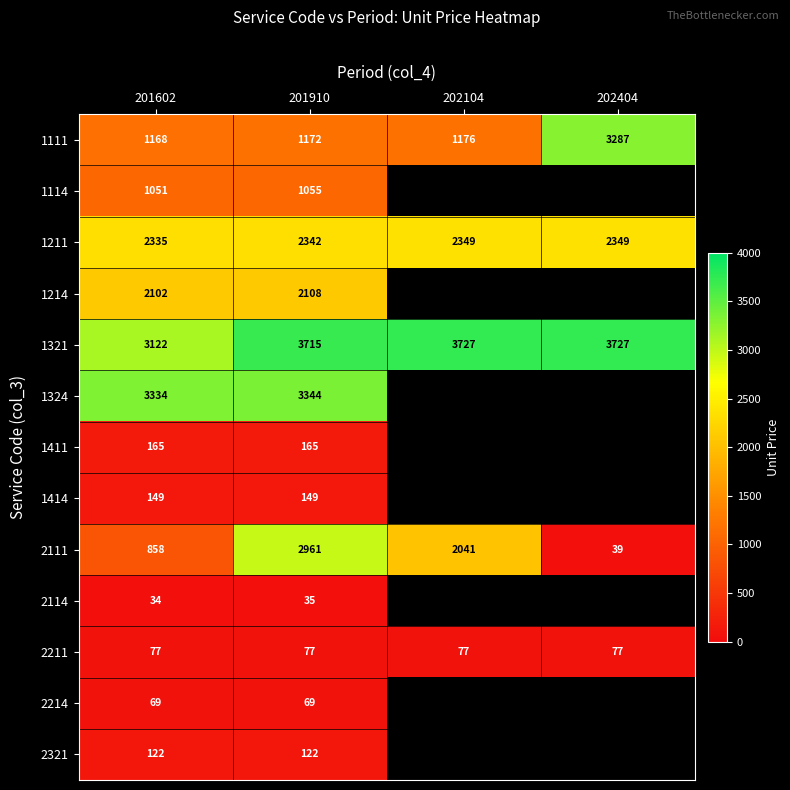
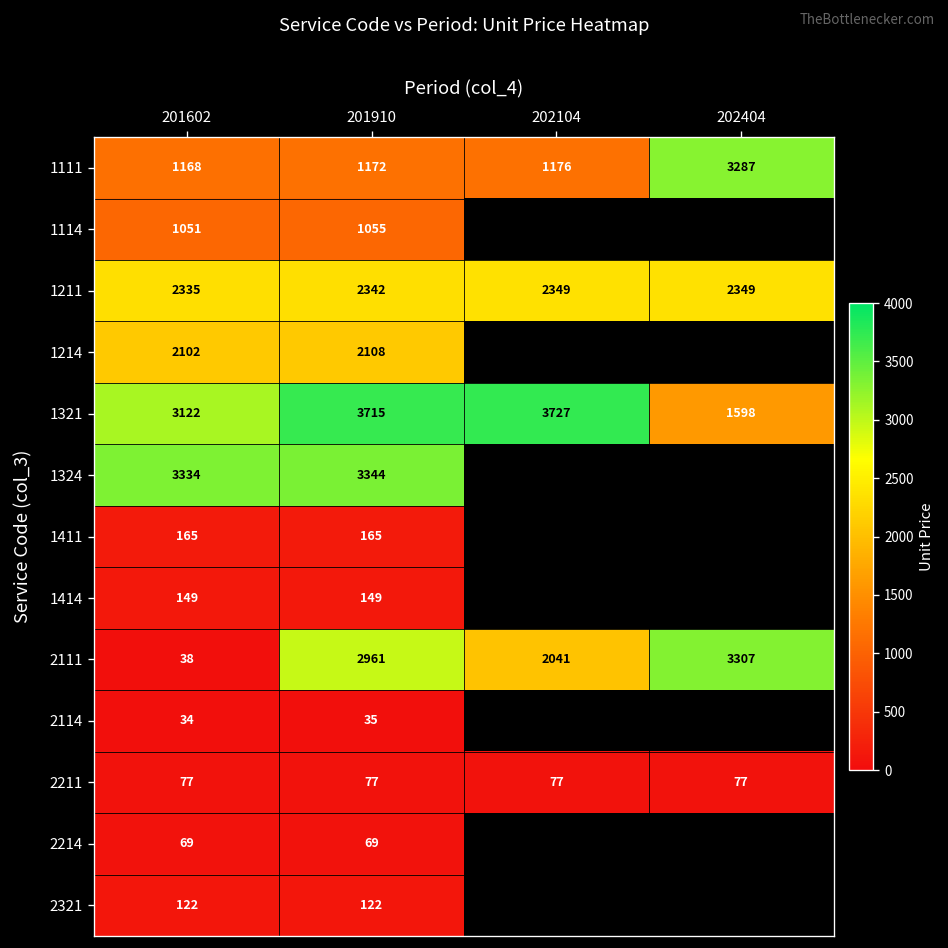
  {
    "1111": {
      "201602": 1168,
      "201910": 1172,
      "202104": 1176,
      "202404": 3287
    },
    "1114": {
      "201602": 1051,
      "201910": 1055
    },
    "1211": {
      "201602": 2335,
      "201910": 2342,
      "202104": 2349,
      "202404": 2349
    },
    "1214": {
      "201602": 2102,
      "201910": 2108
    },
    "1321": {
      "201602": 3122,
      "201910": 3715,
      "202104": 3727,
-     "202404": 3727
+     "202404": 1598
    },
    "1324": {
      "201602": 3334,
      "201910": 3344
    },
    "1411": {
      "201602": 165,
      "201910": 165
    },
    "1414": {
      "201602": 149,
      "201910": 149
    },
    "2111": {
-     "201602": 858,
+     "201602": 38,
      "201910": 2961,
      "202104": 2041,
-     "202404": 39
+     "202404": 3307
    },
    "2114": {
      "201602": 34,
      "201910": 35
    },
    "2211": {
      "201602": 77,
      "201910": 77,
      "202104": 77,
      "202404": 77
    },
    "2214": {
      "201602": 69,
      "201910": 69
    },
    "2321": {
      "201602": 122,
      "201910": 122
    }
  }
